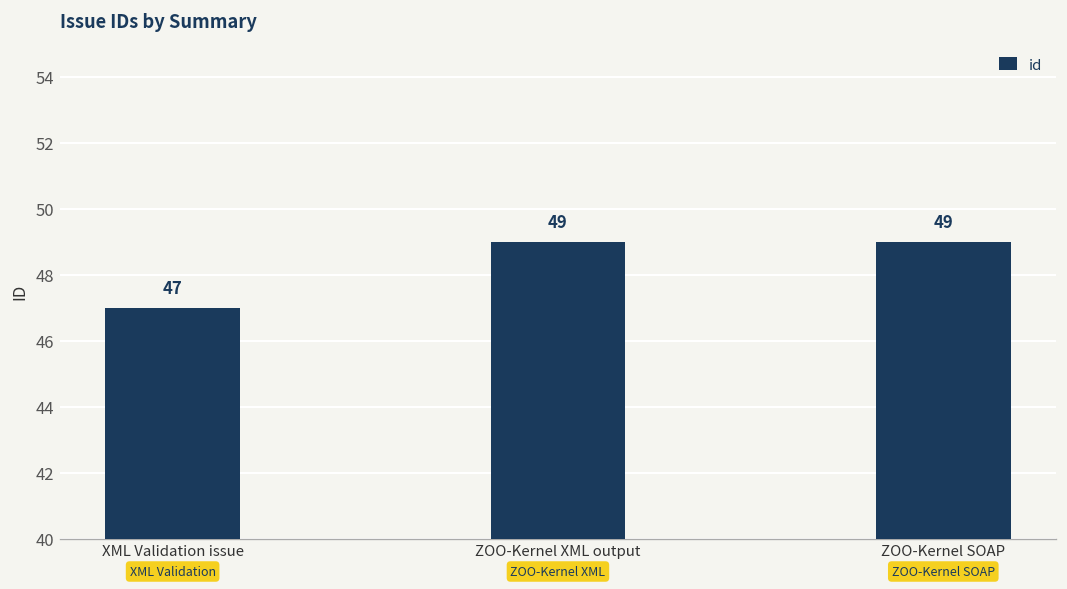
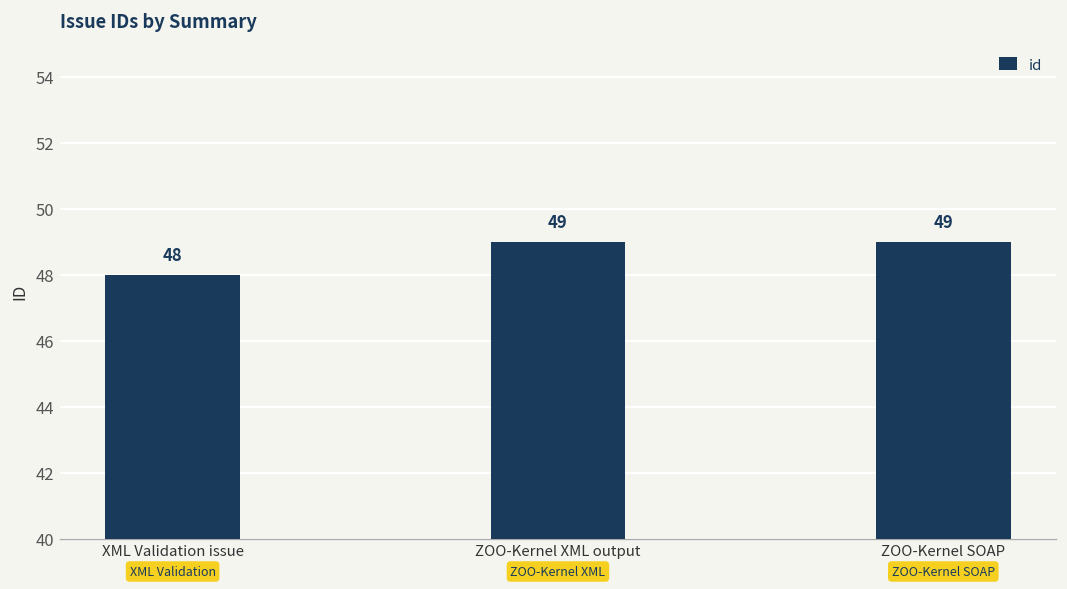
  {
-   "XML Validation issue": 47,
+   "XML Validation issue": 48,
    "ZOO-Kernel XML output": 49,
    "ZOO-Kernel SOAP": 49
  }
